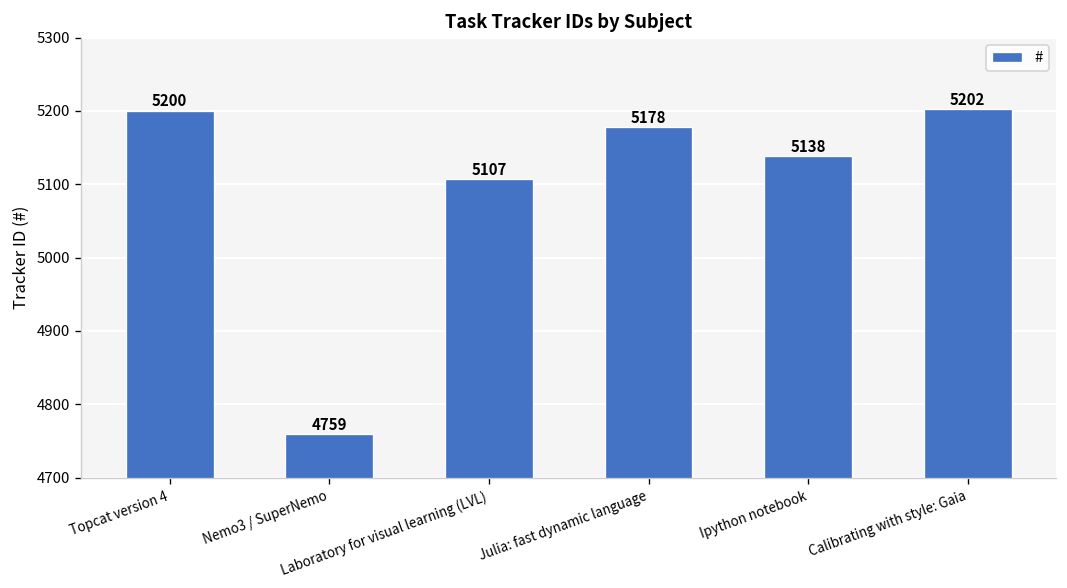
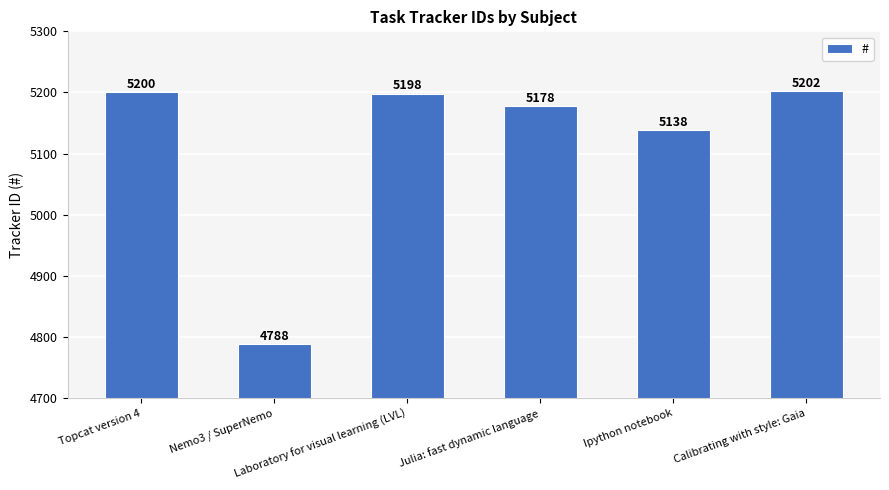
  {
    "Topcat version 4": 5200,
-   "Nemo3 / SuperNemo": 4759,
-   "Laboratory for visual learning (LVL)": 5107,
+   "Nemo3 / SuperNemo": 4788,
+   "Laboratory for visual learning (LVL)": 5198,
    "Julia: fast dynamic language": 5178,
    "Ipython notebook": 5138,
    "Calibrating with style: Gaia": 5202
  }
